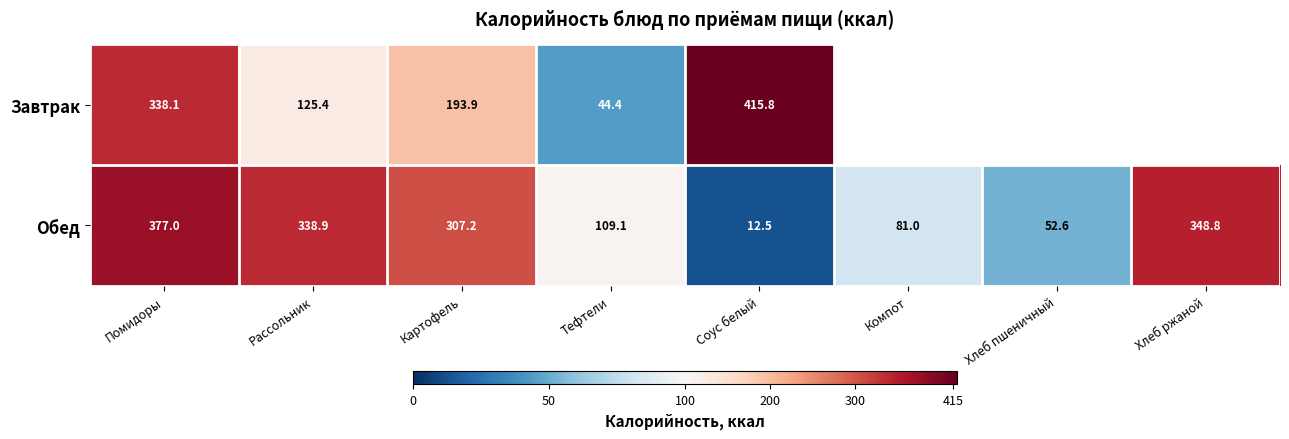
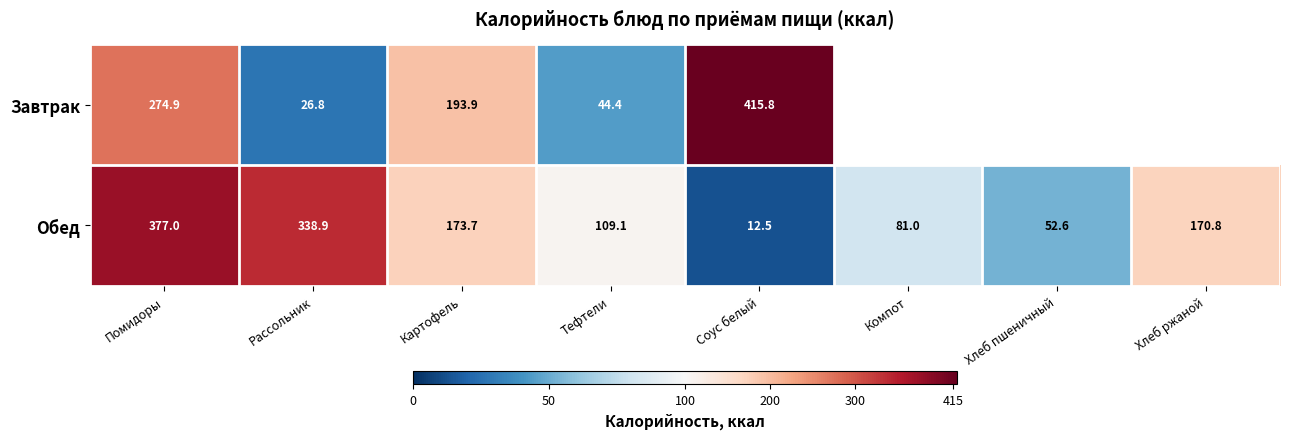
  {
    "Завтрак": {
-     "Помидоры": 338.1,
-     "Рассольник": 125.4,
+     "Помидоры": 274.9,
+     "Рассольник": 26.8,
      "Картофель": 193.9,
      "Тефтели": 44.4,
      "Соус белый": 415.8
    },
    "Обед": {
      "Помидоры": 377.0,
      "Рассольник": 338.9,
-     "Картофель": 307.2,
+     "Картофель": 173.7,
      "Тефтели": 109.1,
      "Соус белый": 12.5,
      "Компот": 81.0,
      "Хлеб пшеничный": 52.6,
-     "Хлеб ржаной": 348.8
+     "Хлеб ржаной": 170.8
    }
  }
